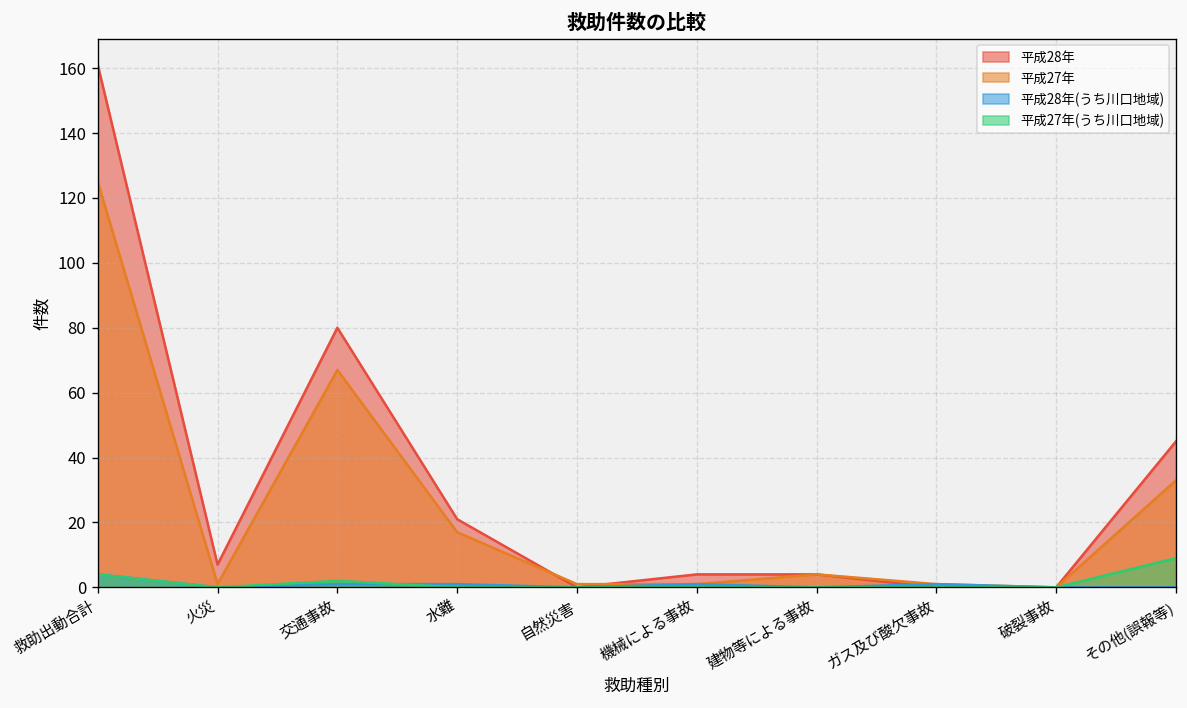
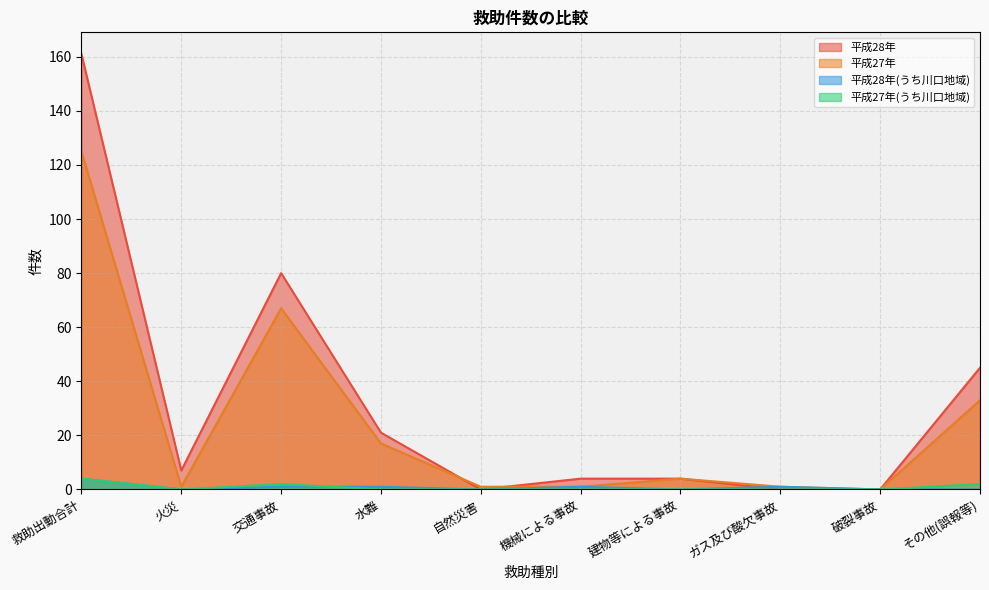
  {
    "平成28年(うち川口地域)": {
      "交通事故": 1,
      "水難": 1,
      "その他(誤報等)": 0
    },
    "平成27年(うち川口地域)": {
      "交通事故": 2,
      "水難": 0,
      "機械による事故": 0,
-     "その他(誤報等)": 9
+     "その他(誤報等)": 2
    }
  }
